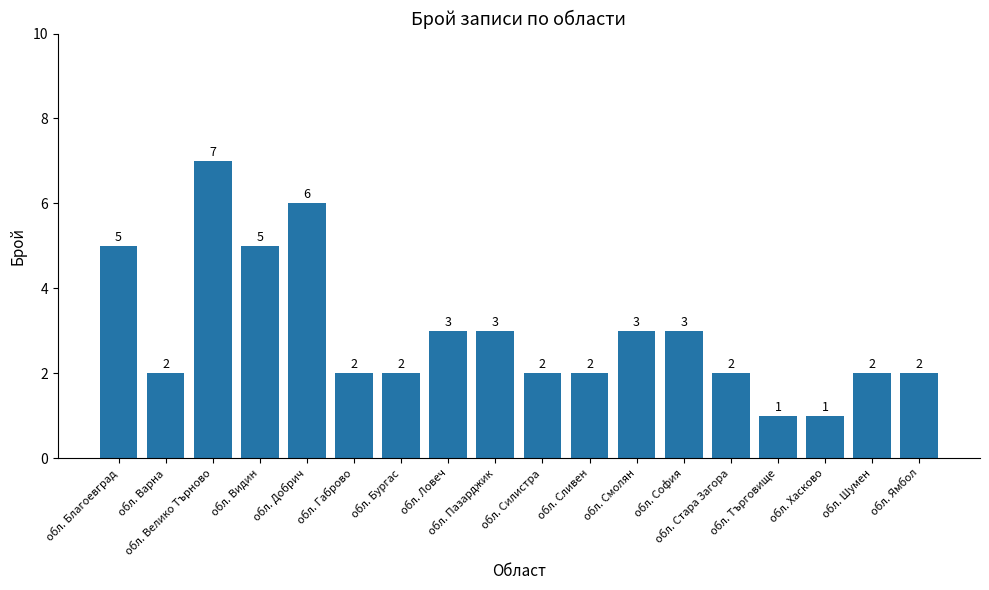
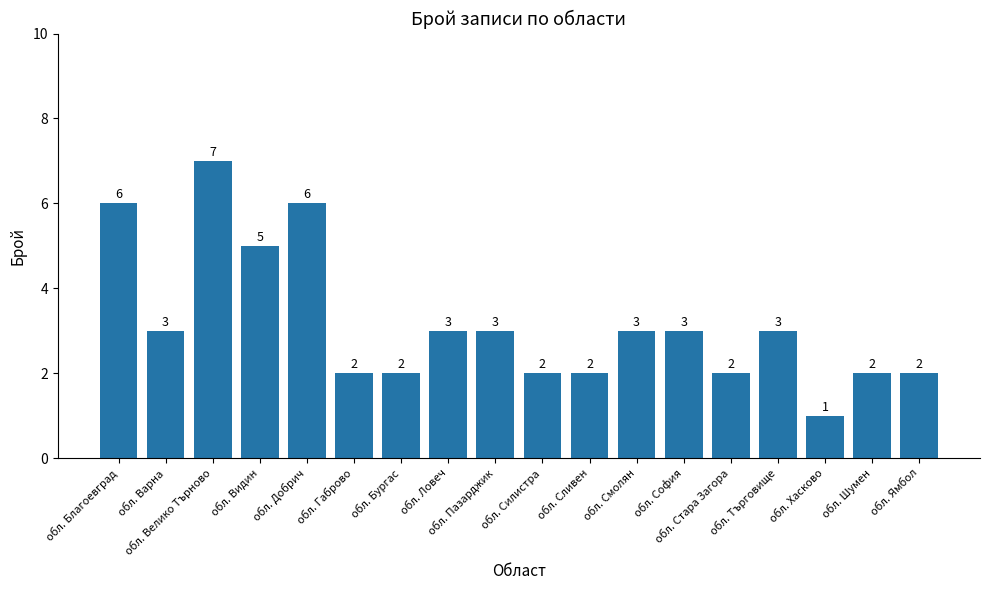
  {
-   "обл. Благоевград": 5,
-   "обл. Варна": 2,
+   "обл. Благоевград": 6,
+   "обл. Варна": 3,
    "обл. Велико Търново": 7,
    "обл. Видин": 5,
    "обл. Добрич": 6,
    "обл. Габрово": 2,
    "обл. Бургас": 2,
    "обл. Ловеч": 3,
    "обл. Пазарджик": 3,
    "обл. Силистра": 2,
    "обл. Сливен": 2,
    "обл. Смолян": 3,
    "обл. София": 3,
    "обл. Стара Загора": 2,
-   "обл. Търговище": 1,
+   "обл. Търговище": 3,
    "обл. Хасково": 1,
    "обл. Шумен": 2,
    "обл. Ямбол": 2
  }
